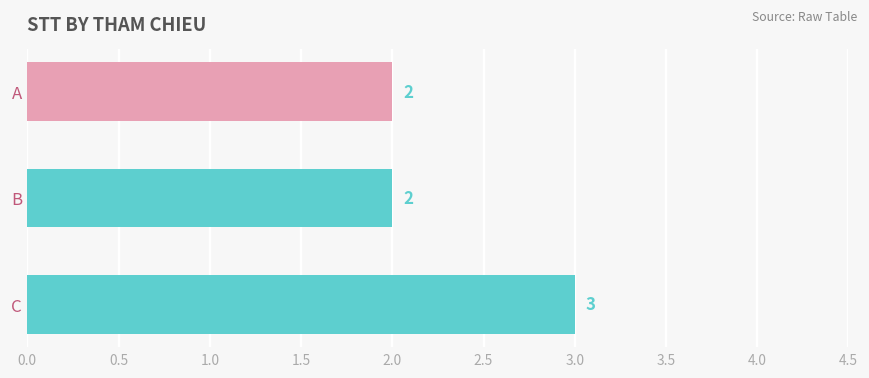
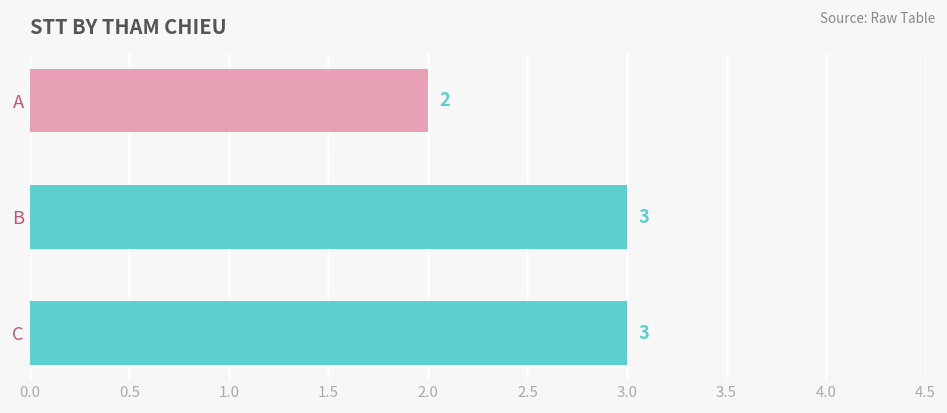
  {
    "A": 2,
-   "B": 2,
+   "B": 3,
    "C": 3
  }
